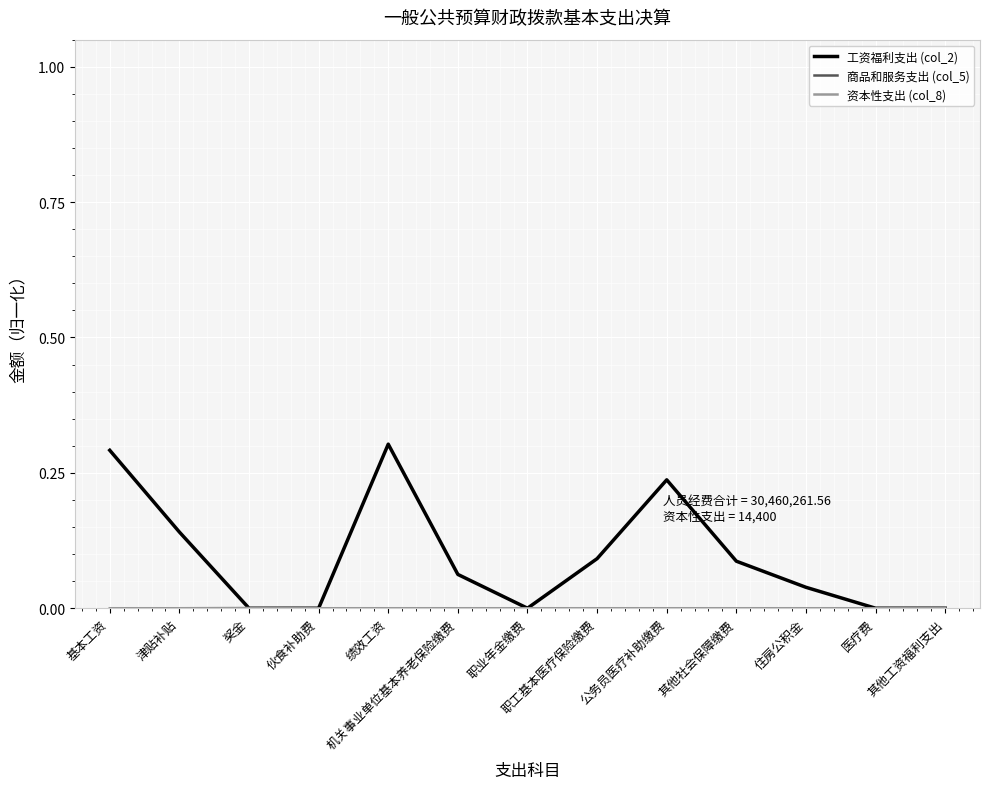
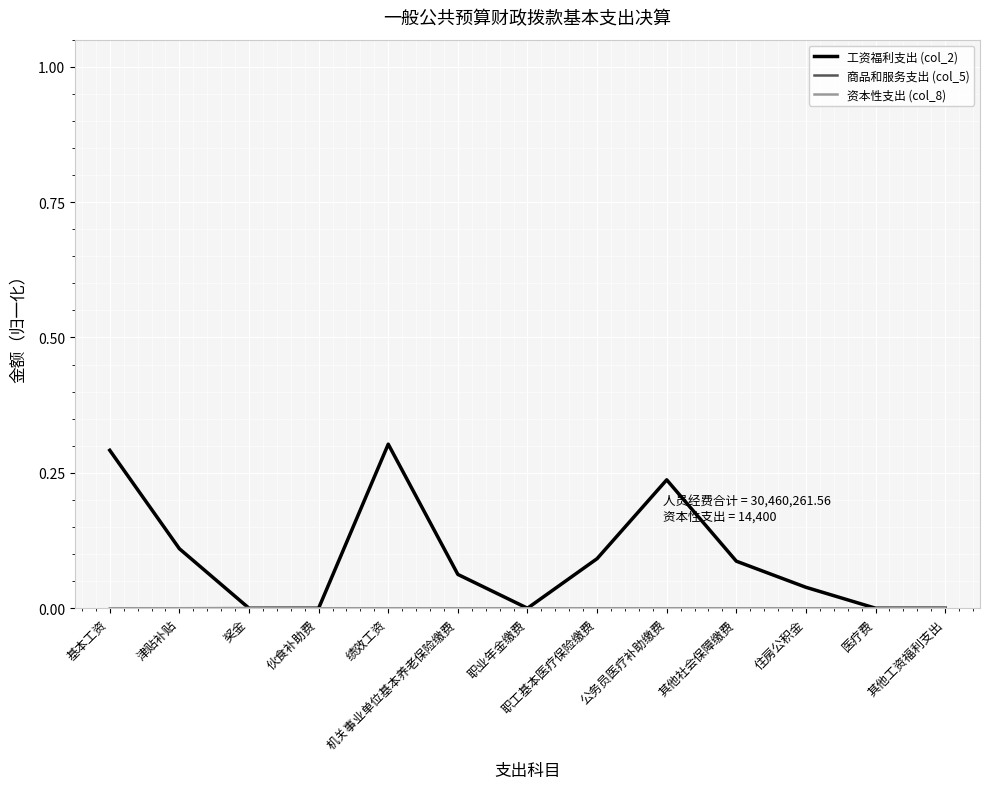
  {
    "工资福利支出 (col_2)": {
      "基本工资": 0.29,
-     "津贴补贴": 0.14,
+     "津贴补贴": 0.11,
      "绩效工资": 0.30,
      "机关事业单位基本养老保险缴费": 0.06,
      "职工基本医疗保险缴费": 0.09,
      "其他社会保障缴费": 0.09,
      "住房公积金": 0.04
    },
    "资本性支出 (col_8)": {
      "基本工资": 0.00,
      "津贴补贴": 0.00,
      "绩效工资": 0.00,
      "机关事业单位基本养老保险缴费": 0.00,
      "职工基本医疗保险缴费": 0.00,
      "公务员医疗补助缴费": 0.00,
      "其他社会保障缴费": 0.00,
      "住房公积金": 0.00
    }
  }
